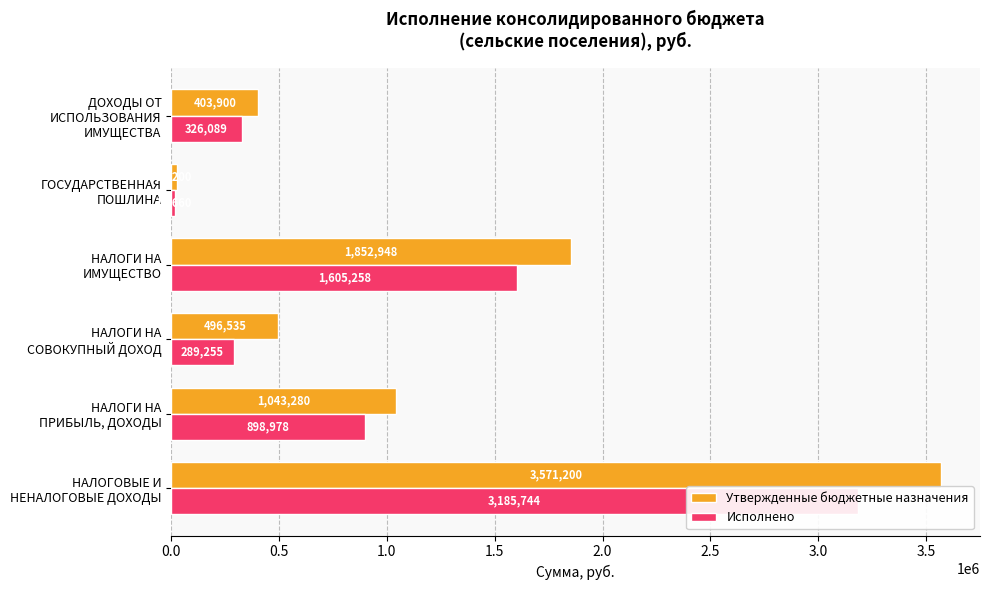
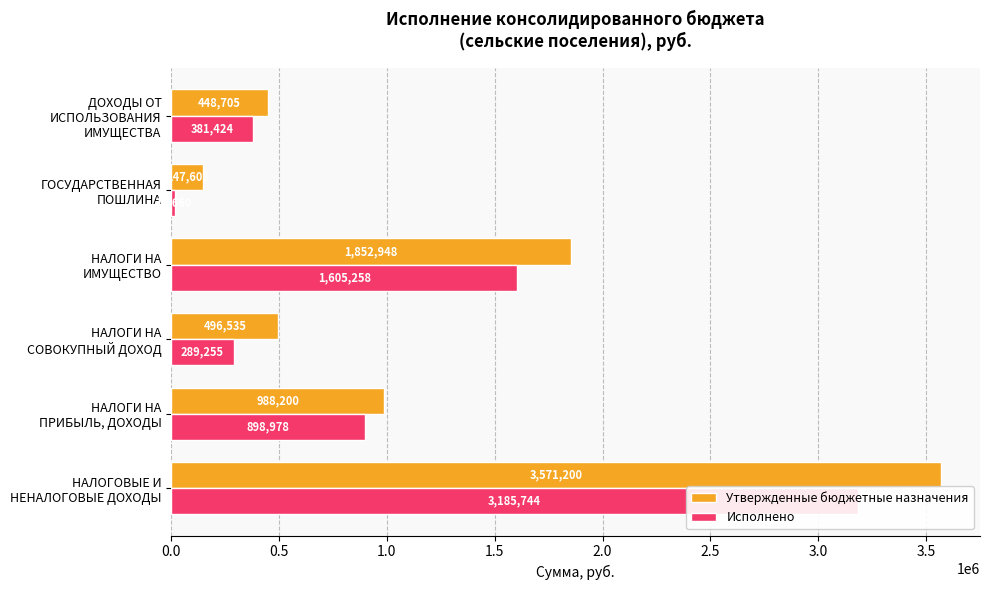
  {
    "Утвержденные бюджетные назначения": {
-     "ДОХОДЫ ОТ ИСПОЛЬЗОВАНИЯ ИМУЩЕСТВА": "403,900",
-     "ГОСУДАРСТВЕННАЯ ПОШЛИНА": "30000",
+     "ДОХОДЫ ОТ ИСПОЛЬЗОВАНИЯ ИМУЩЕСТВА": "448,705",
+     "ГОСУДАРСТВЕННАЯ ПОШЛИНА": "150000",
      "НАЛОГИ НА ИМУЩЕСТВО": "1,852,948",
      "НАЛОГИ НА СОВОКУПНЫЙ ДОХОД": "496,535",
-     "НАЛОГИ НА ПРИБЫЛЬ, ДОХОДЫ": "1,043,280",
+     "НАЛОГИ НА ПРИБЫЛЬ, ДОХОДЫ": "988,200",
      "НАЛОГОВЫЕ И НЕНАЛОГОВЫЕ ДОХОДЫ": "3,571,200"
    },
    "Исполнено": {
-     "ДОХОДЫ ОТ ИСПОЛЬЗОВАНИЯ ИМУЩЕСТВА": "326,089",
+     "ДОХОДЫ ОТ ИСПОЛЬЗОВАНИЯ ИМУЩЕСТВА": "381,424",
      "НАЛОГИ НА ИМУЩЕСТВО": "1,605,258",
      "НАЛОГИ НА СОВОКУПНЫЙ ДОХОД": "289,255",
      "НАЛОГИ НА ПРИБЫЛЬ, ДОХОДЫ": "898,978"
    }
  }
